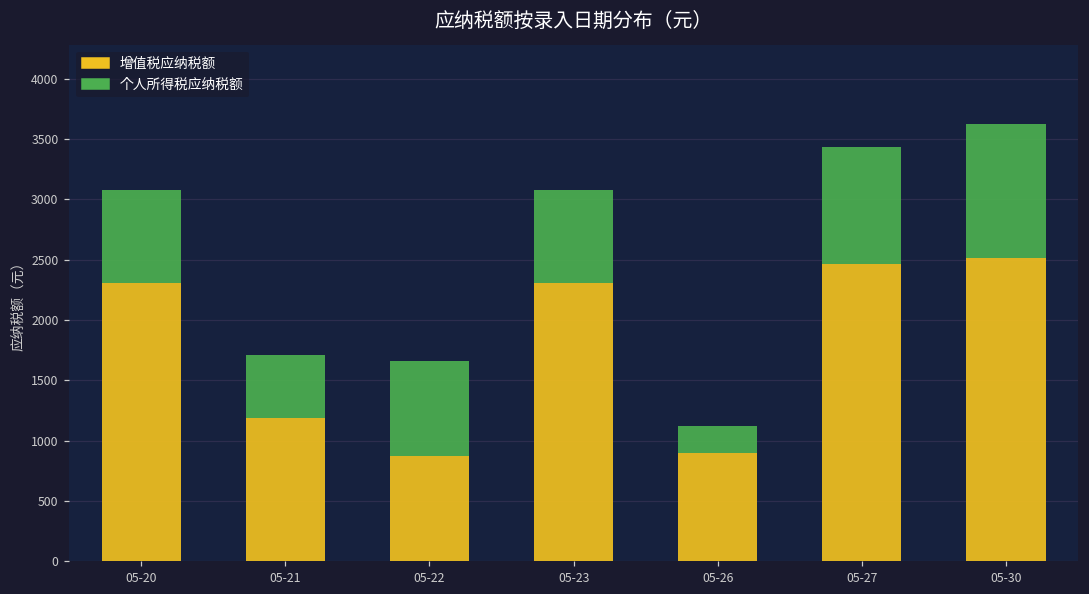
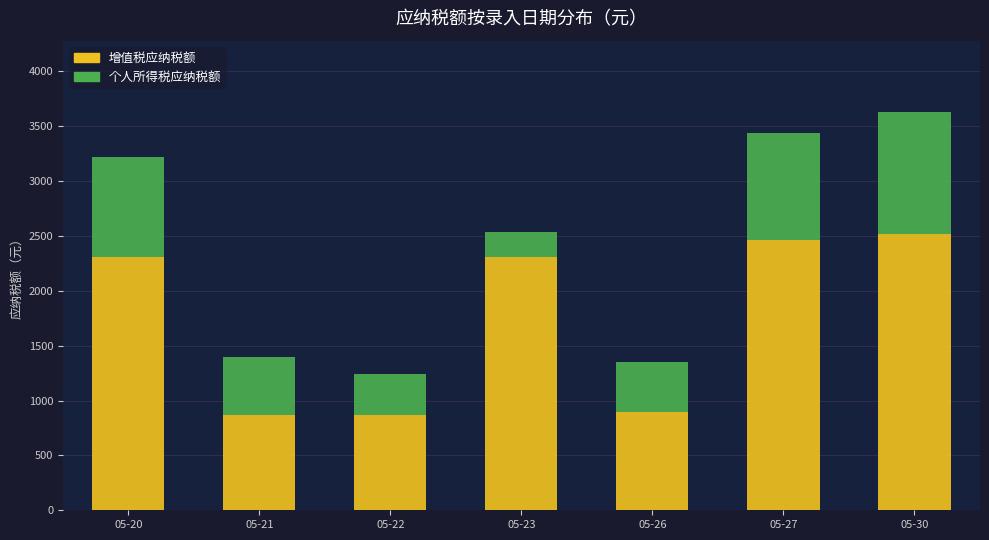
  {
    "增值税应纳税额": {
      "05-20": 2310,
-     "05-21": 1180,
+     "05-21": 870,
      "05-22": 870,
      "05-23": 2310,
      "05-26": 900,
      "05-27": 2460,
      "05-30": 2520
    },
    "个人所得税应纳税额": {
-     "05-20": 770,
+     "05-20": 910,
      "05-21": 530,
-     "05-22": 790,
-     "05-23": 770,
-     "05-26": 220,
+     "05-22": 380,
+     "05-23": 230,
+     "05-26": 450,
      "05-27": 980,
      "05-30": 1110
    }
  }
